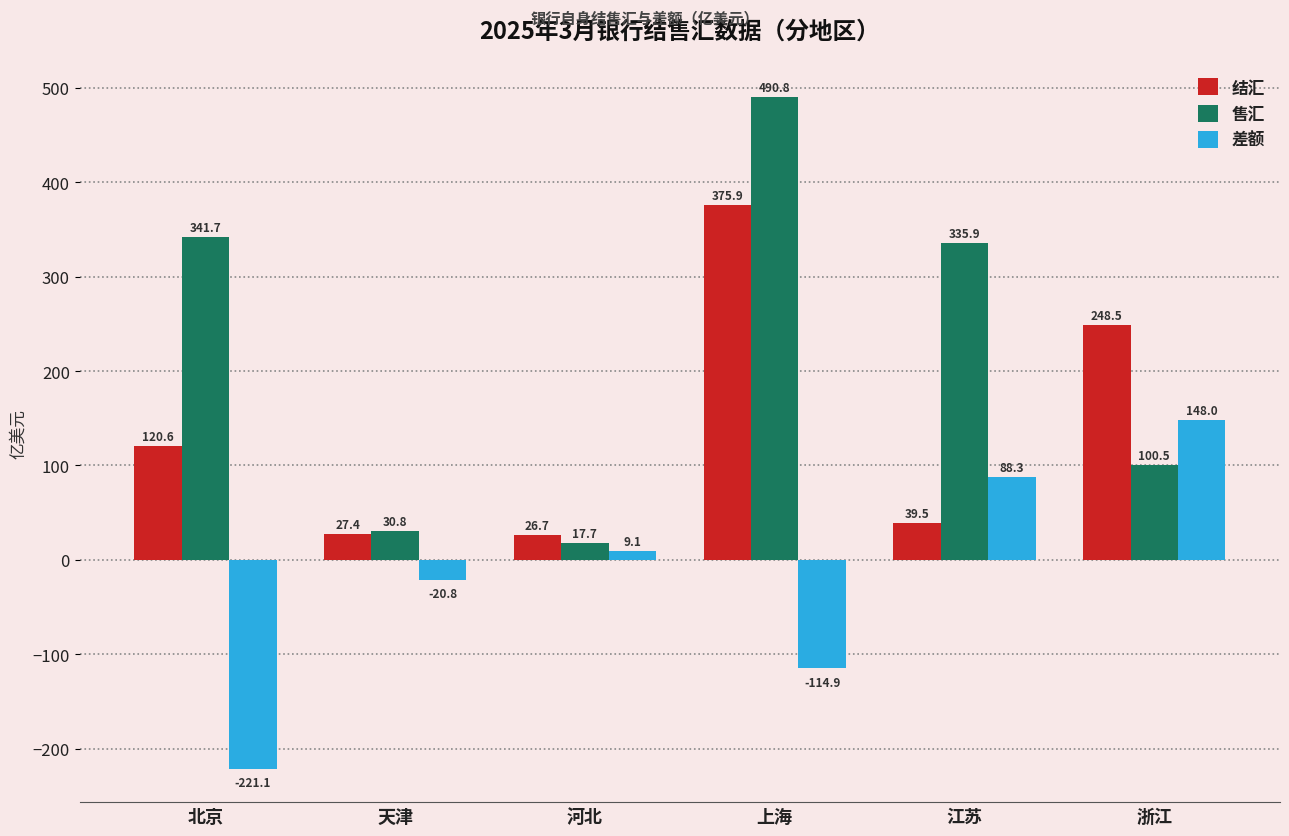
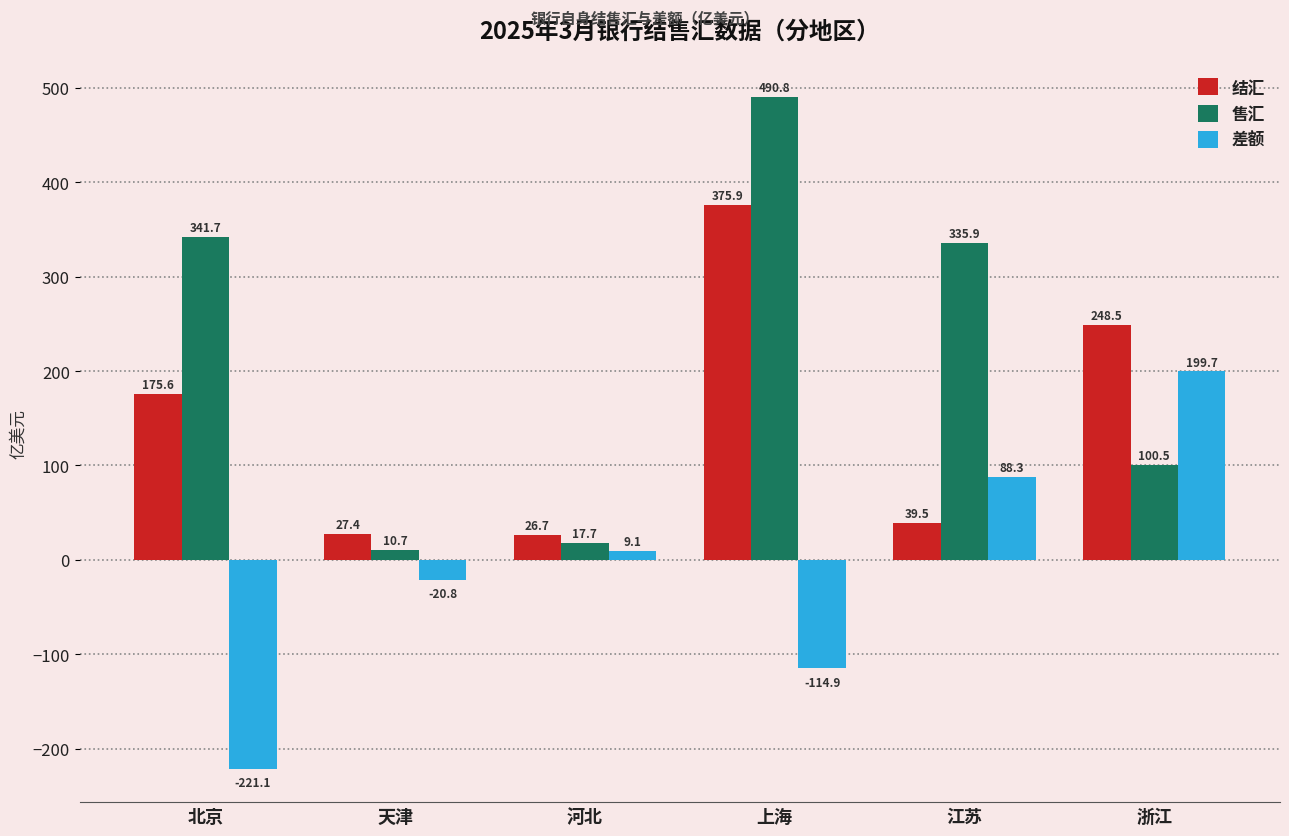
  {
    "结汇": {
-     "北京": 120.6,
+     "北京": 175.6,
      "天津": 27.4,
      "河北": 26.7,
      "上海": 375.9,
      "江苏": 39.5,
      "浙江": 248.5
    },
    "售汇": {
      "北京": 341.7,
-     "天津": 30.8,
+     "天津": 10.7,
      "河北": 17.7,
      "上海": 490.8,
      "江苏": 335.9,
      "浙江": 100.5
    },
    "差额": {
      "北京": -221.1,
      "天津": -20.8,
      "河北": 9.1,
      "上海": -114.9,
      "江苏": 88.3,
-     "浙江": 148.0
+     "浙江": 199.7
    }
  }
